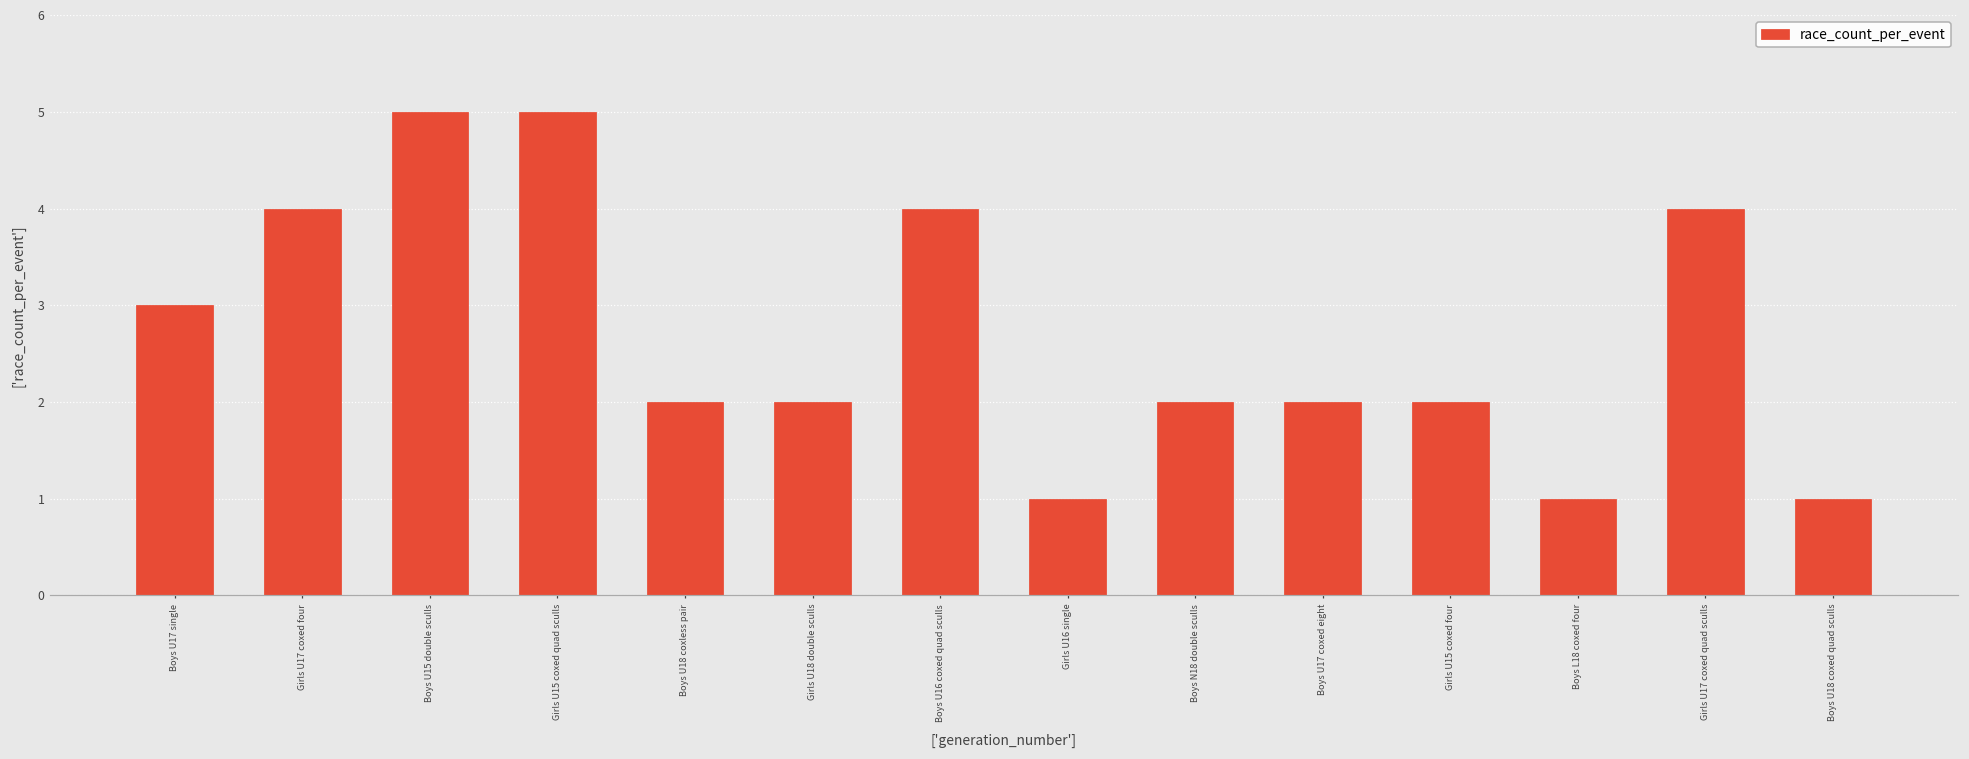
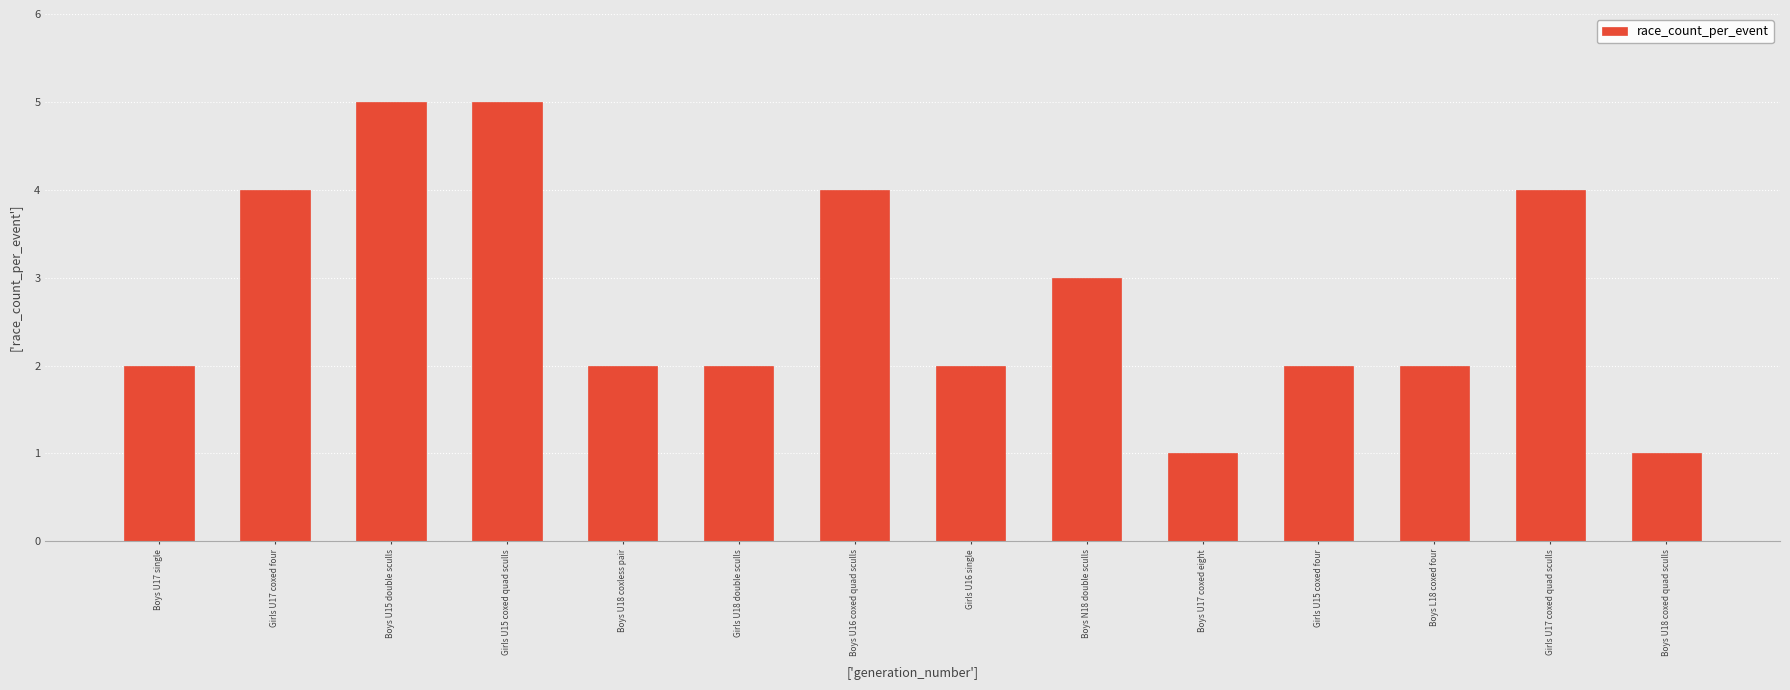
  {
-   "Boys U17 single": 3,
+   "Boys U17 single": 2,
    "Girls U17 coxed four": 4,
    "Boys U15 double sculls": 5,
    "Girls U15 coxed quad sculls": 5,
    "Boys U18 coxless pair": 2,
    "Girls U18 double sculls": 2,
    "Boys U16 coxed quad sculls": 4,
-   "Girls U16 single": 1,
-   "Boys N18 double sculls": 2,
-   "Boys U17 coxed eight": 2,
+   "Girls U16 single": 2,
+   "Boys N18 double sculls": 3,
+   "Boys U17 coxed eight": 1,
    "Girls U15 coxed four": 2,
-   "Boys L18 coxed four": 1,
+   "Boys L18 coxed four": 2,
    "Girls U17 coxed quad sculls": 4,
    "Boys U18 coxed quad sculls": 1
  }
